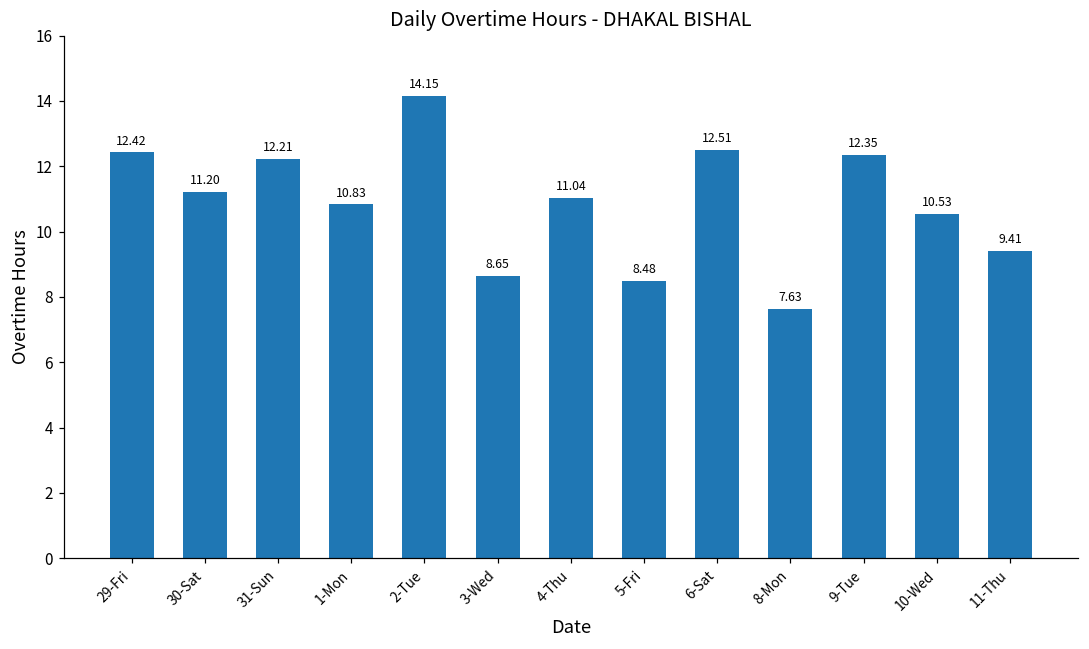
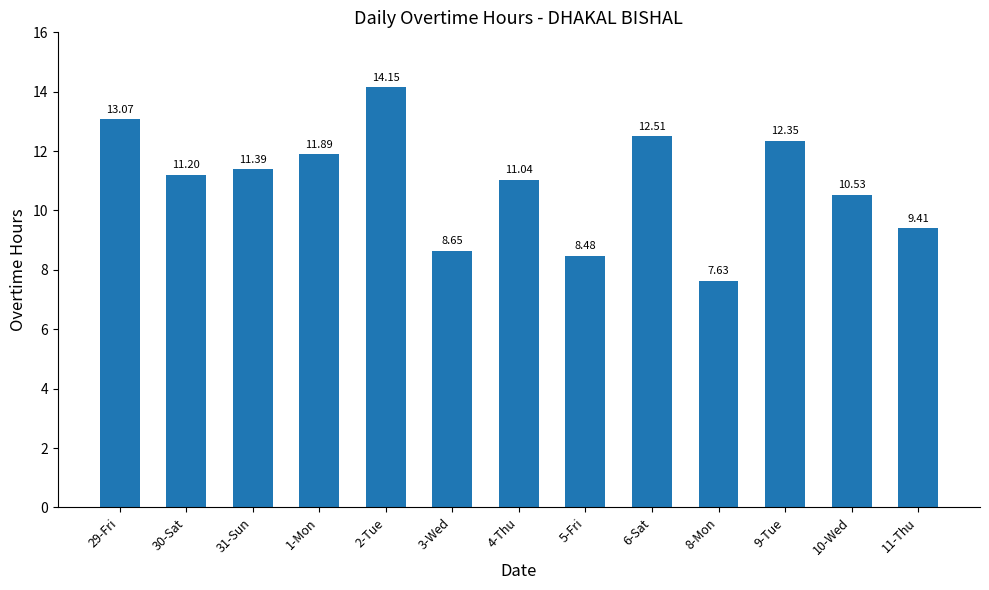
  {
-   "29-Fri": 12.42,
+   "29-Fri": 13.07,
    "30-Sat": 11.20,
-   "31-Sun": 12.21,
-   "1-Mon": 10.83,
+   "31-Sun": 11.39,
+   "1-Mon": 11.89,
    "2-Tue": 14.15,
    "3-Wed": 8.65,
    "4-Thu": 11.04,
    "5-Fri": 8.48,
    "6-Sat": 12.51,
    "8-Mon": 7.63,
    "9-Tue": 12.35,
    "10-Wed": 10.53,
    "11-Thu": 9.41
  }
